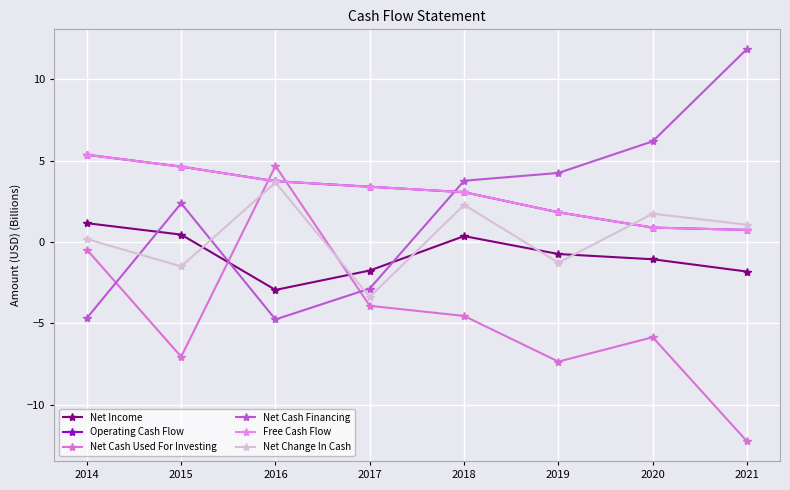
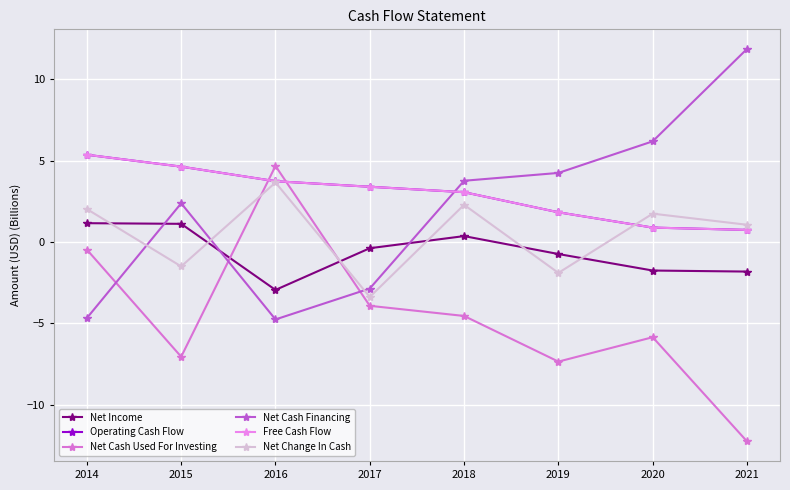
  {
    "Net Income": {
      "2014": 1.2,
-     "2015": 0.5,
+     "2015": 1.1,
      "2016": -2.9,
-     "2017": -1.7,
+     "2017": -0.4,
      "2018": 0.4,
      "2019": -0.7,
-     "2020": -1.1,
+     "2020": -1.7,
      "2021": -1.8
    },
    "Net Change In Cash": {
-     "2014": 0.2,
+     "2014": 2.0,
      "2015": -1.5,
      "2017": -3.4,
      "2018": 2.3,
-     "2019": -1.3,
+     "2019": -1.9,
      "2020": 1.7,
      "2021": 1.1
    }
  }
